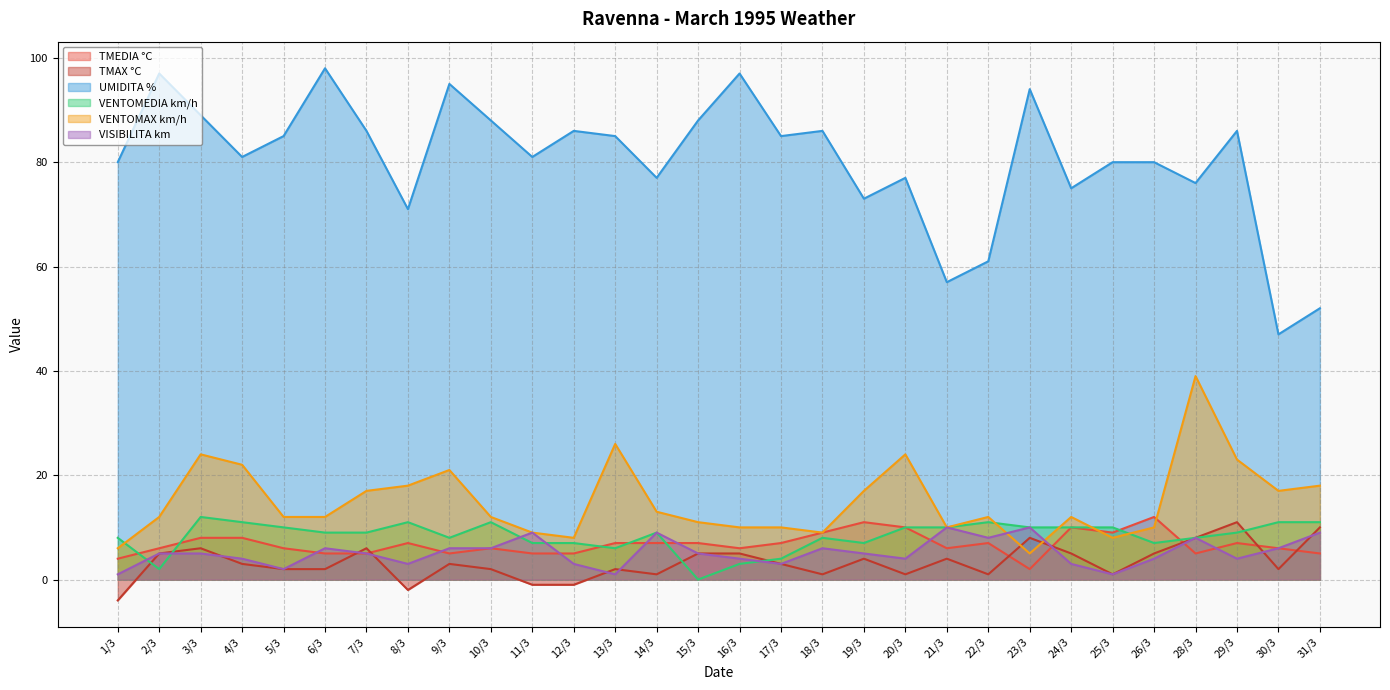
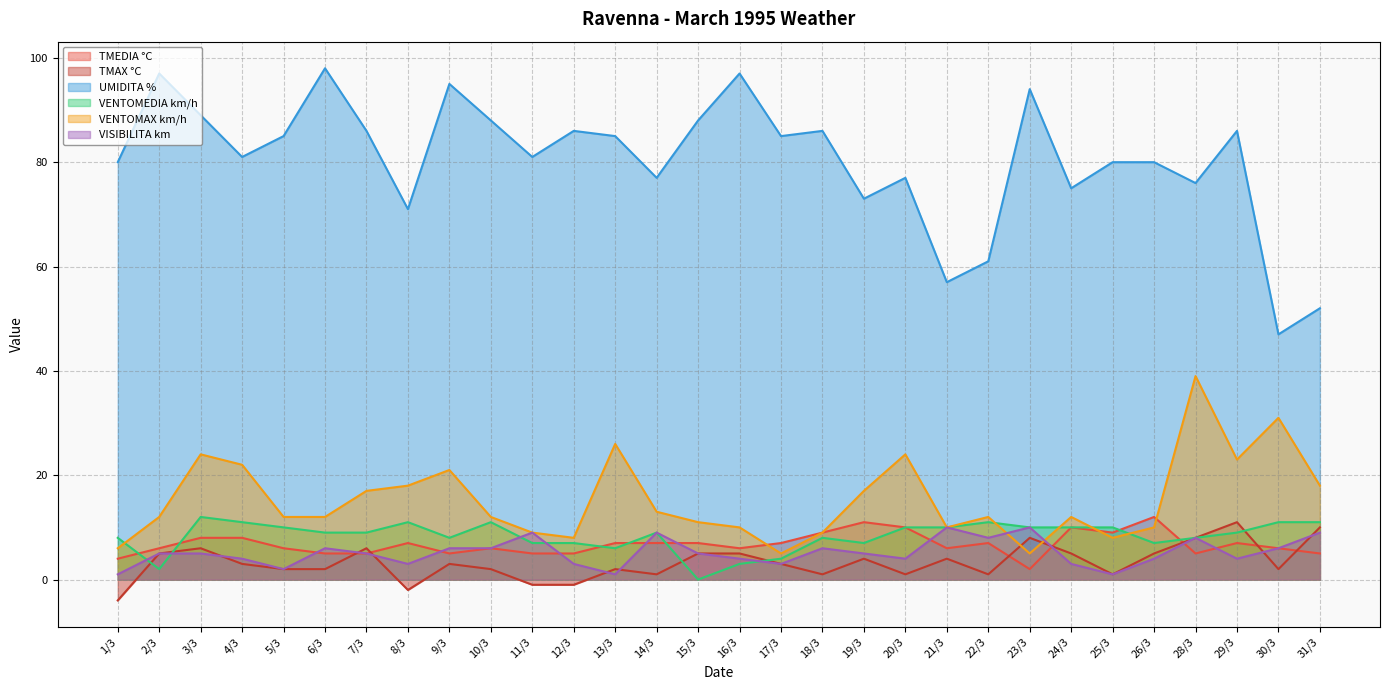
  {
    "UMIDITA %": {
      "1/3": 80,
      "4/3": 81,
      "5/3": 85,
      "6/3": 98,
      "7/3": 86,
      "8/3": 71,
      "9/3": 95,
      "10/3": 88,
      "11/3": 81,
      "12/3": 86,
      "13/3": 85,
      "14/3": 77,
      "15/3": 88,
      "16/3": 97,
      "17/3": 85,
      "18/3": 86,
      "19/3": 73,
      "20/3": 77,
      "21/3": 57,
      "22/3": 61,
      "23/3": 94,
      "24/3": 75,
      "25/3": 80,
      "26/3": 80,
      "28/3": 76,
      "29/3": 86,
      "30/3": 47,
      "31/3": 52
    },
    "VENTOMEDIA km/h": {
      "1/3": 8,
      "2/3": 2,
      "3/3": 12,
      "4/3": 11,
      "5/3": 10,
      "6/3": 9,
      "7/3": 9,
      "8/3": 11,
      "9/3": 8,
      "10/3": 11,
      "11/3": 7,
      "12/3": 7,
      "13/3": 6,
      "15/3": 0,
      "16/3": 3,
      "17/3": 4,
      "18/3": 8,
      "19/3": 7,
      "22/3": 11,
      "25/3": 10,
      "26/3": 7,
      "29/3": 9,
      "30/3": 11,
      "31/3": 11
    },
    "VENTOMAX km/h": {
      "1/3": 6,
      "2/3": 12,
      "3/3": 24,
      "4/3": 22,
      "5/3": 12,
      "6/3": 12,
      "7/3": 17,
      "8/3": 18,
      "9/3": 21,
      "10/3": 12,
      "12/3": 8,
      "13/3": 26,
      "14/3": 13,
      "15/3": 11,
      "16/3": 10,
-     "17/3": 10,
+     "17/3": 5,
      "19/3": 17,
      "20/3": 24,
      "22/3": 12,
      "23/3": 5,
      "24/3": 12,
      "25/3": 8,
      "26/3": 10,
      "28/3": 39,
      "29/3": 23,
-     "30/3": 17,
+     "30/3": 31,
      "31/3": 18
    },
    "VISIBILITA km": {
      "1/3": 1,
      "3/3": 5,
      "4/3": 4,
      "6/3": 6,
      "8/3": 3,
      "9/3": 6,
      "12/3": 3,
      "13/3": 1,
      "16/3": 4,
      "18/3": 6,
      "19/3": 5,
      "20/3": 4,
      "22/3": 8,
      "24/3": 3,
      "26/3": 4,
      "29/3": 4,
      "31/3": 9
    }
  }
